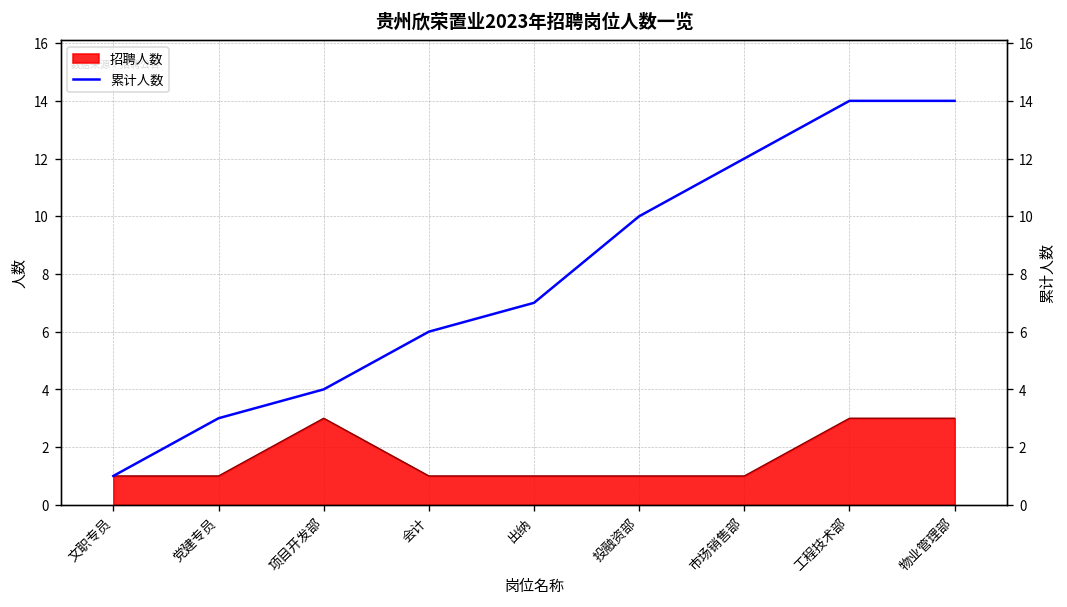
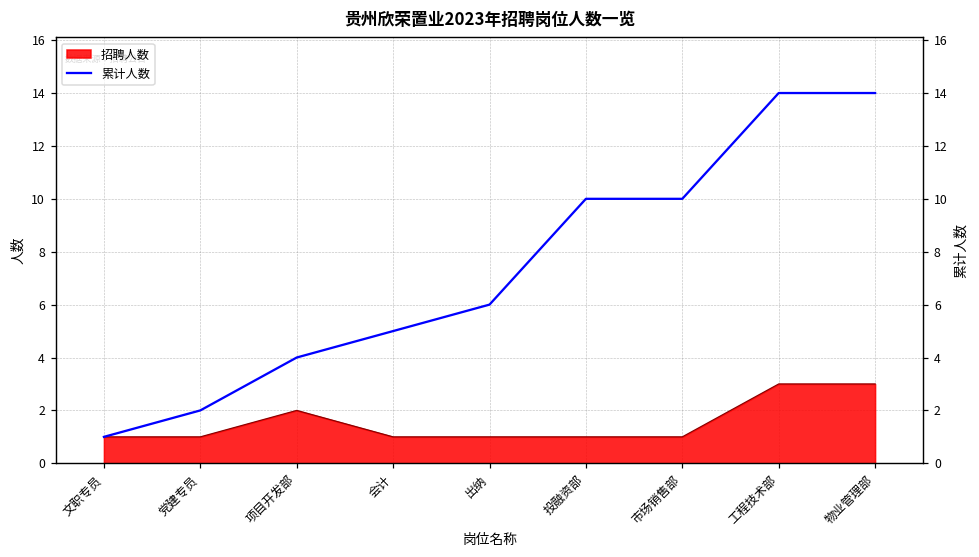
  {
    "招聘人数": {
      "党建专员": 1,
-     "项目开发部": 3,
+     "项目开发部": 2,
      "会计": 1,
      "出纳": 1,
      "投融资部": 1,
      "市场销售部": 1,
      "工程技术部": 3,
      "物业管理部": 3
    },
    "累计人数": {
-     "党建专员": 3,
+     "党建专员": 2,
      "项目开发部": 4,
-     "会计": 6,
-     "出纳": 7,
+     "会计": 5,
+     "出纳": 6,
      "投融资部": 10,
-     "市场销售部": 12,
+     "市场销售部": 10,
      "工程技术部": 14,
      "物业管理部": 14
    }
  }
